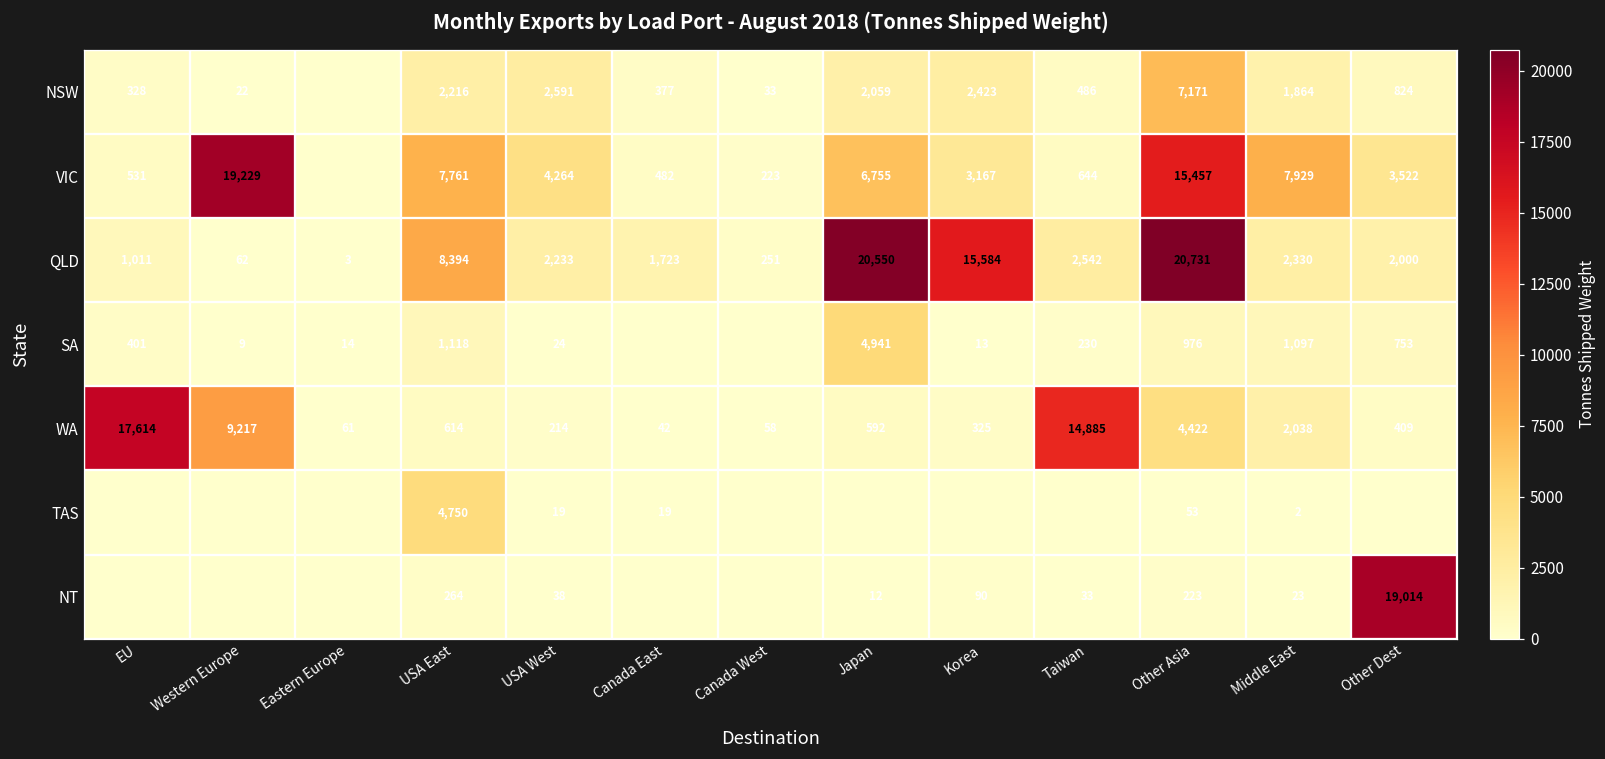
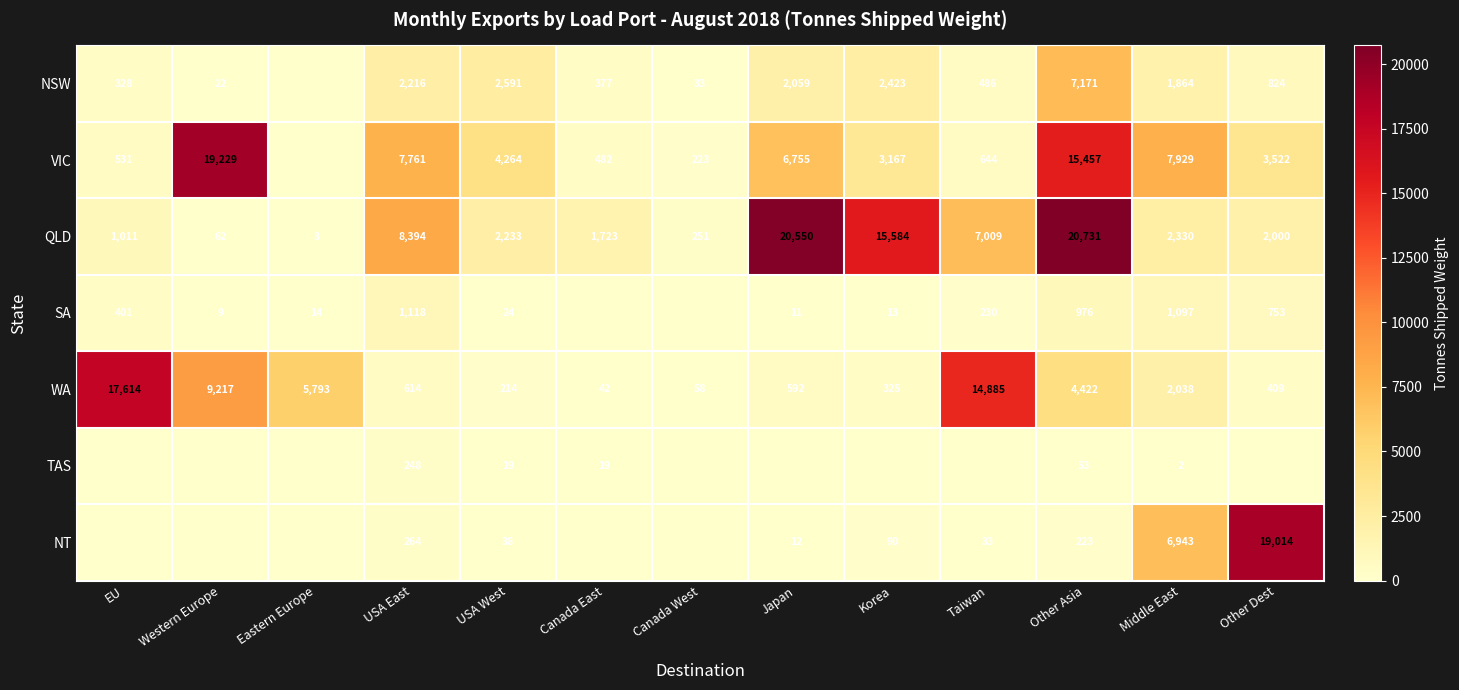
  {
    "NSW": {
      "EU": "328",
      "Western Europe": "22",
      "USA East": "2,216",
      "USA West": "2,591",
      "Canada East": "377",
      "Canada West": "33",
      "Japan": "2,059",
      "Korea": "2,423",
      "Taiwan": "486",
      "Other Asia": "7,171",
      "Middle East": "1,864",
      "Other Dest": "824"
    },
    "VIC": {
      "EU": "531",
      "Western Europe": "19,229",
      "USA East": "7,761",
      "USA West": "4,264",
      "Canada East": "482",
      "Canada West": "223",
      "Japan": "6,755",
      "Korea": "3,167",
      "Taiwan": "644",
      "Other Asia": "15,457",
      "Middle East": "7,929",
      "Other Dest": "3,522"
    },
    "QLD": {
      "EU": "1,011",
      "Western Europe": "62",
      "Eastern Europe": "3",
      "USA East": "8,394",
      "USA West": "2,233",
      "Canada East": "1,723",
      "Canada West": "251",
      "Japan": "20,550",
      "Korea": "15,584",
-     "Taiwan": "2,542",
+     "Taiwan": "7,009",
      "Other Asia": "20,731",
      "Middle East": "2,330",
      "Other Dest": "2,000"
    },
    "SA": {
      "EU": "401",
      "Western Europe": "9",
      "Eastern Europe": "14",
      "USA East": "1,118",
      "USA West": "24",
-     "Japan": "4,941",
+     "Japan": "11",
      "Korea": "13",
      "Taiwan": "230",
      "Other Asia": "976",
      "Middle East": "1,097",
      "Other Dest": "753"
    },
    "WA": {
      "EU": "17,614",
      "Western Europe": "9,217",
-     "Eastern Europe": "61",
+     "Eastern Europe": "5,793",
      "USA East": "614",
      "USA West": "214",
      "Canada East": "42",
      "Canada West": "58",
      "Japan": "592",
      "Korea": "325",
      "Taiwan": "14,885",
      "Other Asia": "4,422",
      "Middle East": "2,038",
      "Other Dest": "409"
    },
    "TAS": {
-     "USA East": "4,750",
+     "USA East": "248",
      "USA West": "19",
      "Canada East": "19",
      "Other Asia": "53",
      "Middle East": "2"
    },
    "NT": {
      "USA East": "264",
      "USA West": "38",
      "Japan": "12",
      "Korea": "90",
      "Taiwan": "33",
      "Other Asia": "223",
-     "Middle East": "23",
+     "Middle East": "6,943",
      "Other Dest": "19,014"
    }
  }
